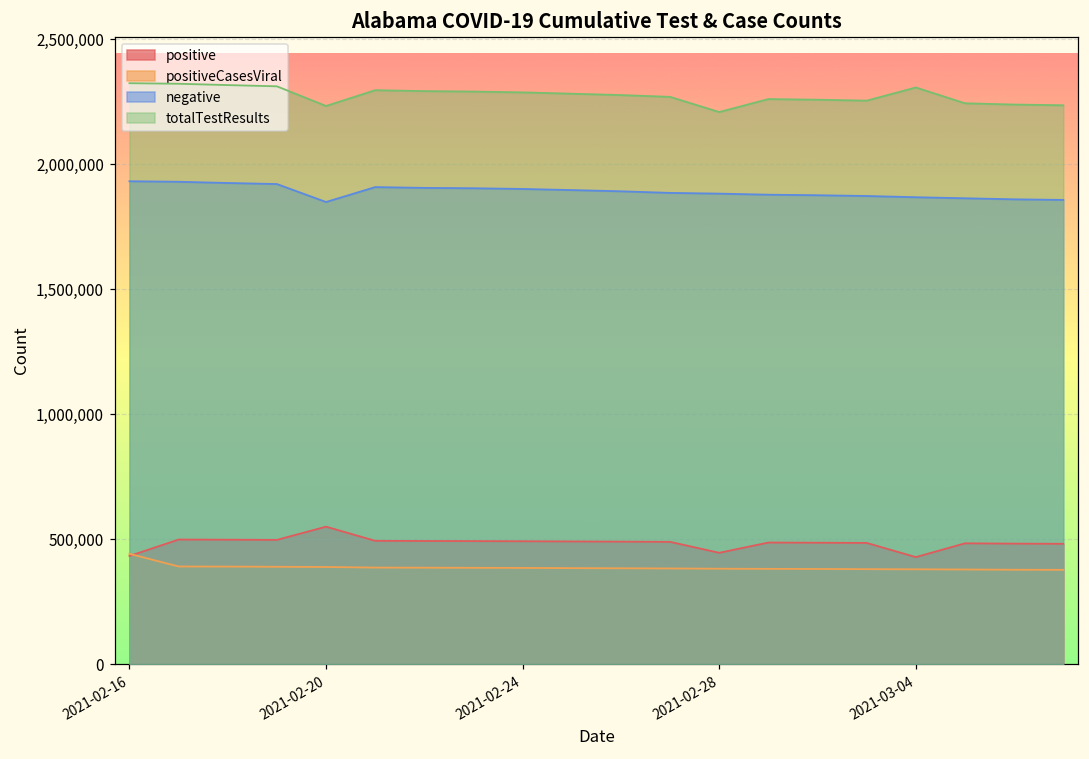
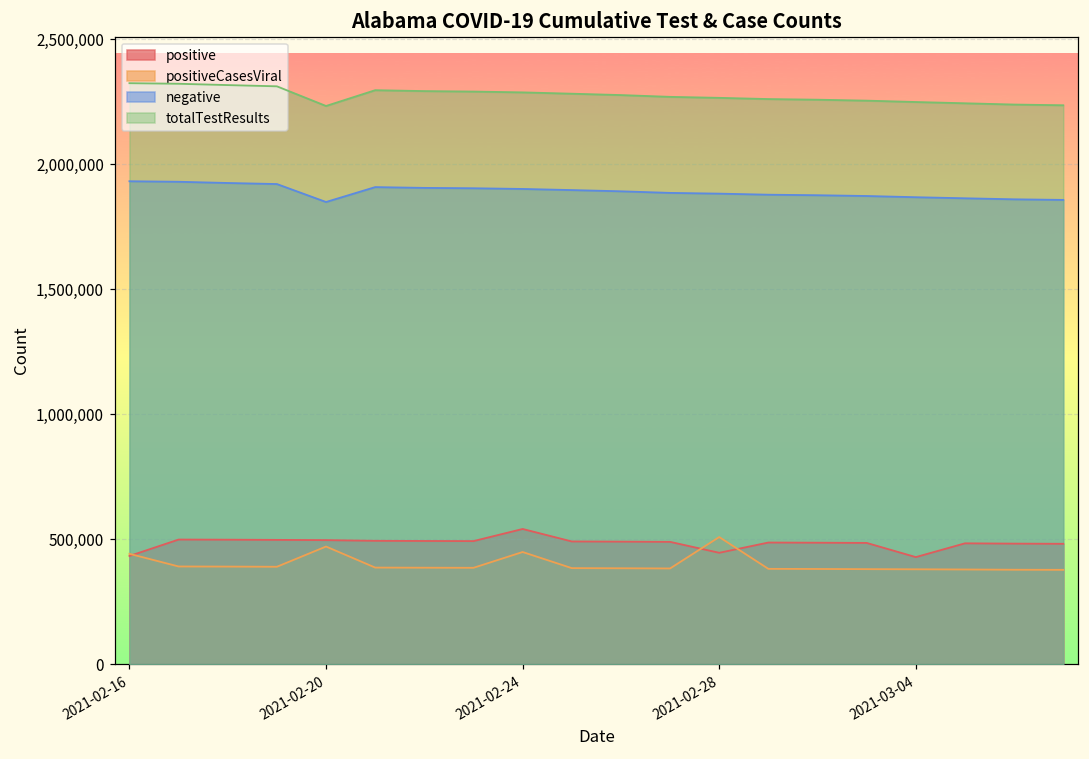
  {
    "positive": {
-     "2021-02-20": "550,000",
-     "2021-02-24": "490,000",
+     "2021-02-20": "500,000",
+     "2021-02-24": "540,000",
      "2021-02-28": "450,000",
      "2021-03-04": "430,000"
    },
    "positiveCasesViral": {
-     "2021-02-20": "390,000",
-     "2021-02-24": "390,000",
-     "2021-02-28": "380,000",
+     "2021-02-20": "470,000",
+     "2021-02-24": "450,000",
+     "2021-02-28": "510,000",
      "2021-03-04": "380,000"
    },
    "negative": {
      "2021-02-16": "1,930,000",
      "2021-02-20": "1,850,000",
      "2021-02-24": "1,900,000",
      "2021-02-28": "1,880,000",
      "2021-03-04": "1,870,000"
    },
    "totalTestResults": {
      "2021-02-20": "2,230,000",
      "2021-02-24": "2,290,000",
-     "2021-02-28": "2,210,000",
-     "2021-03-04": "2,310,000"
+     "2021-02-28": "2,270,000",
+     "2021-03-04": "2,250,000"
    }
  }
